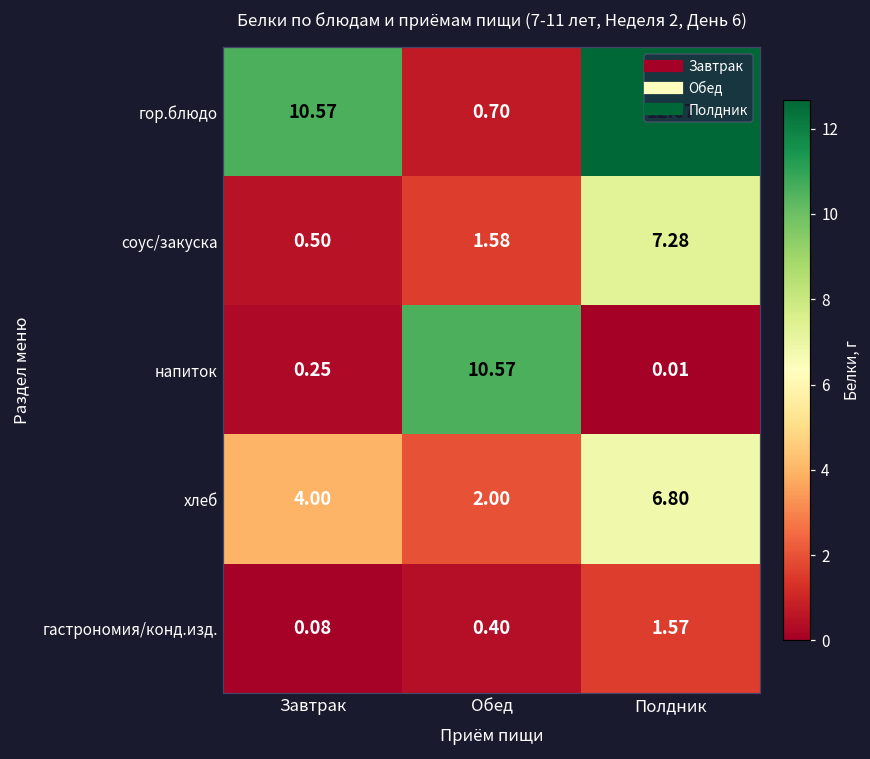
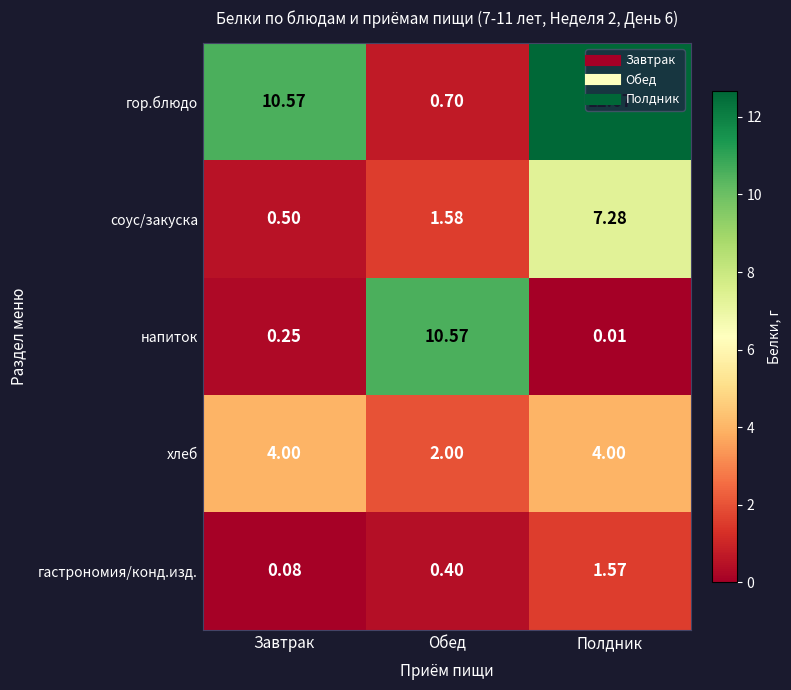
  {
    "гор.блюдо": {
      "Завтрак": 10.57,
      "Обед": 0.70
    },
    "соус/закуска": {
      "Завтрак": 0.50,
      "Обед": 1.58,
      "Полдник": 7.28
    },
    "напиток": {
      "Завтрак": 0.25,
      "Обед": 10.57,
      "Полдник": 0.01
    },
    "хлеб": {
      "Завтрак": 4.00,
      "Обед": 2.00,
-     "Полдник": 6.80
+     "Полдник": 4.00
    },
    "гастрономия/конд.изд.": {
      "Завтрак": 0.08,
      "Обед": 0.40,
      "Полдник": 1.57
    }
  }
